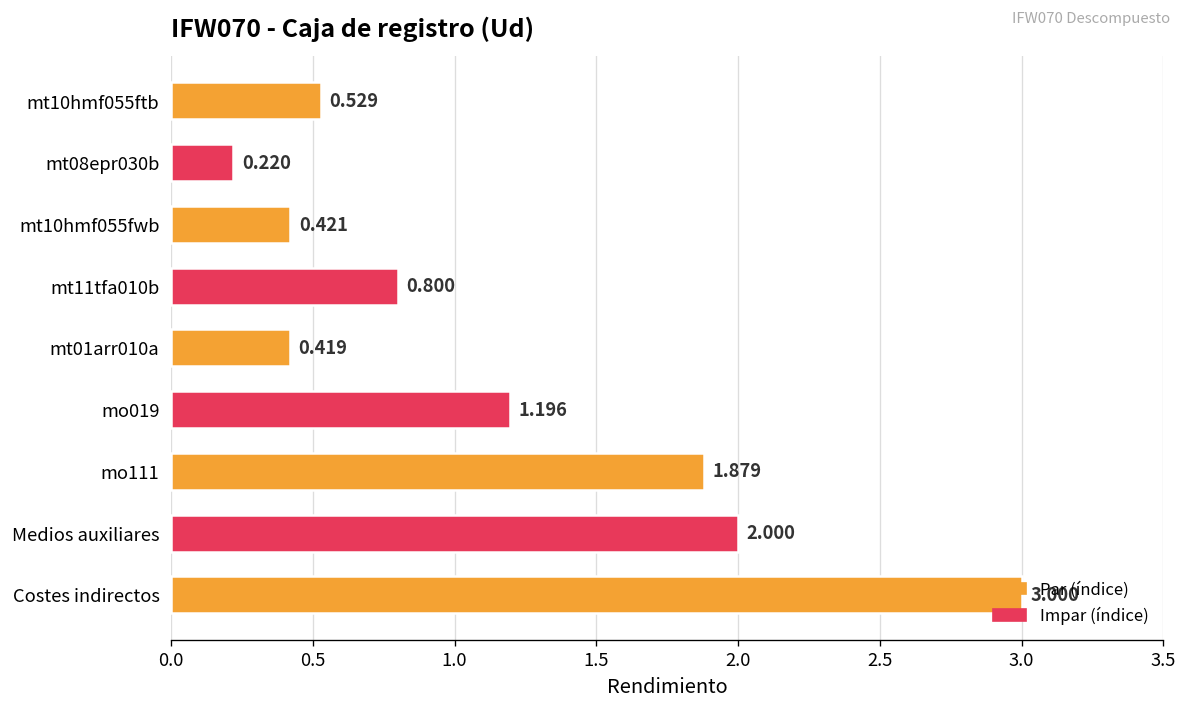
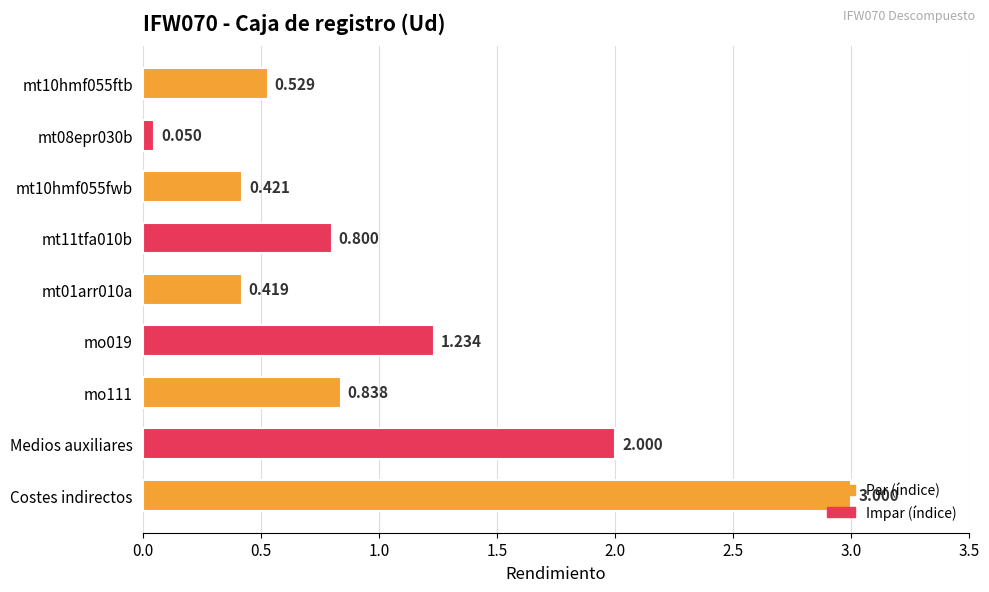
  {
    "mt10hmf055ftb": 0.529,
-   "mt08epr030b": 0.220,
+   "mt08epr030b": 0.050,
    "mt10hmf055fwb": 0.421,
    "mt11tfa010b": 0.800,
    "mt01arr010a": 0.419,
-   "mo019": 1.196,
-   "mo111": 1.879,
+   "mo019": 1.234,
+   "mo111": 0.838,
    "Medios auxiliares": 2.000,
    "Costes indirectos": 3.000
  }
